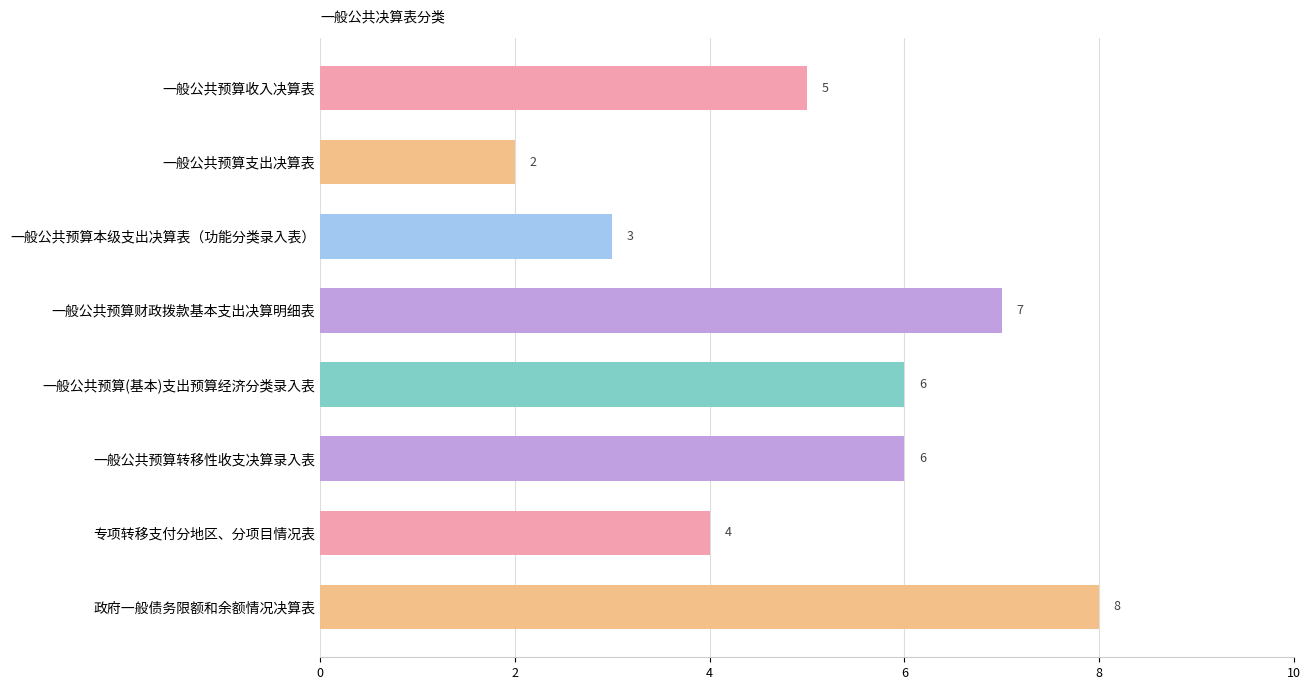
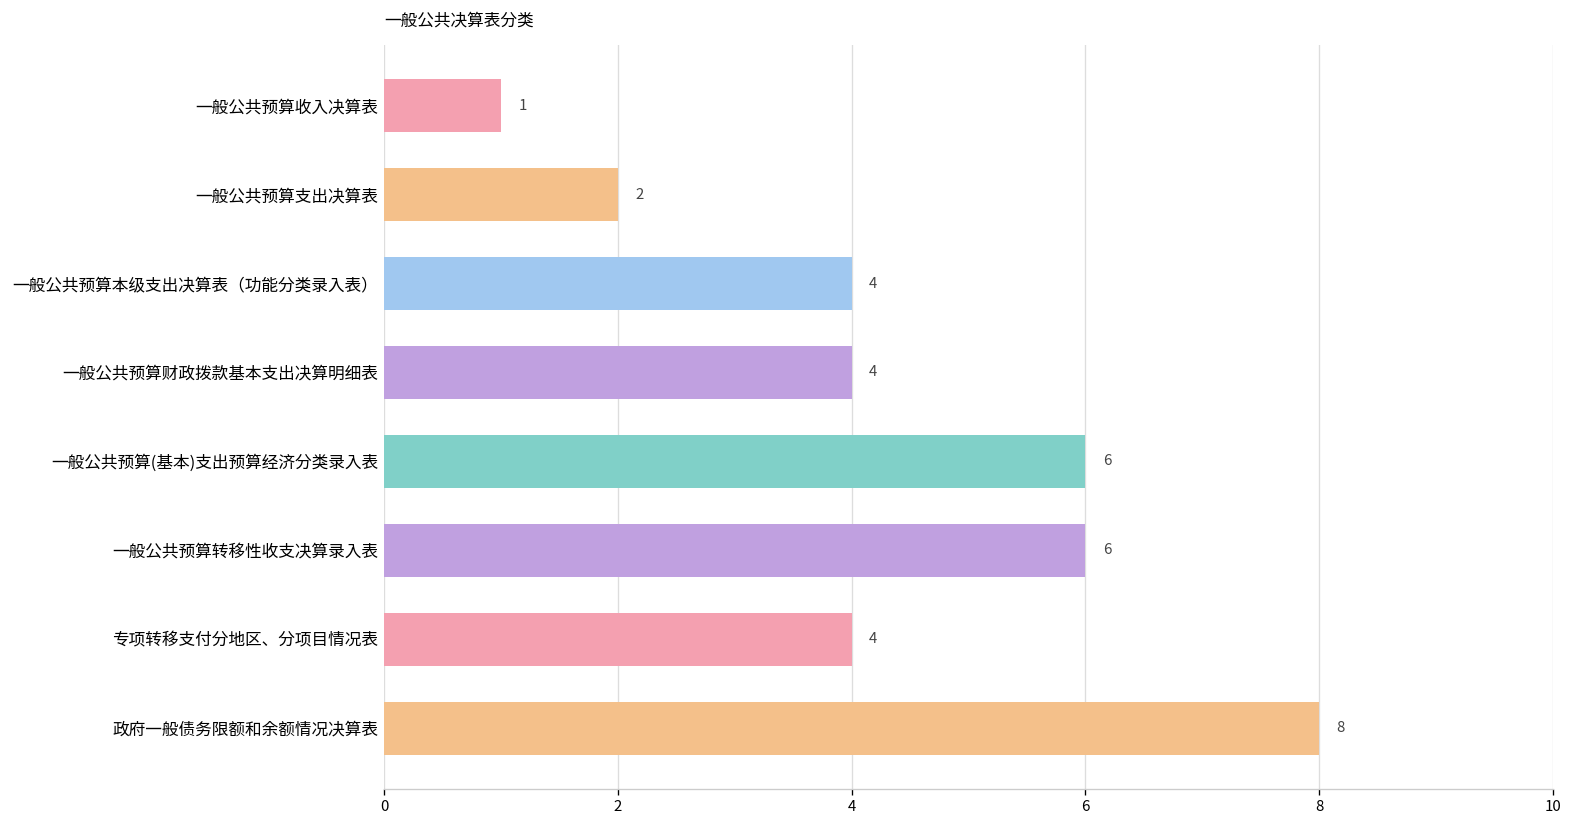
  {
-   "一般公共预算收入决算表": 5,
+   "一般公共预算收入决算表": 1,
    "一般公共预算支出决算表": 2,
-   "一般公共预算本级支出决算表（功能分类录入表）": 3,
-   "一般公共预算财政拨款基本支出决算明细表": 7,
+   "一般公共预算本级支出决算表（功能分类录入表）": 4,
+   "一般公共预算财政拨款基本支出决算明细表": 4,
    "一般公共预算(基本)支出预算经济分类录入表": 6,
    "一般公共预算转移性收支决算录入表": 6,
    "专项转移支付分地区、分项目情况表": 4,
    "政府一般债务限额和余额情况决算表": 8
  }
